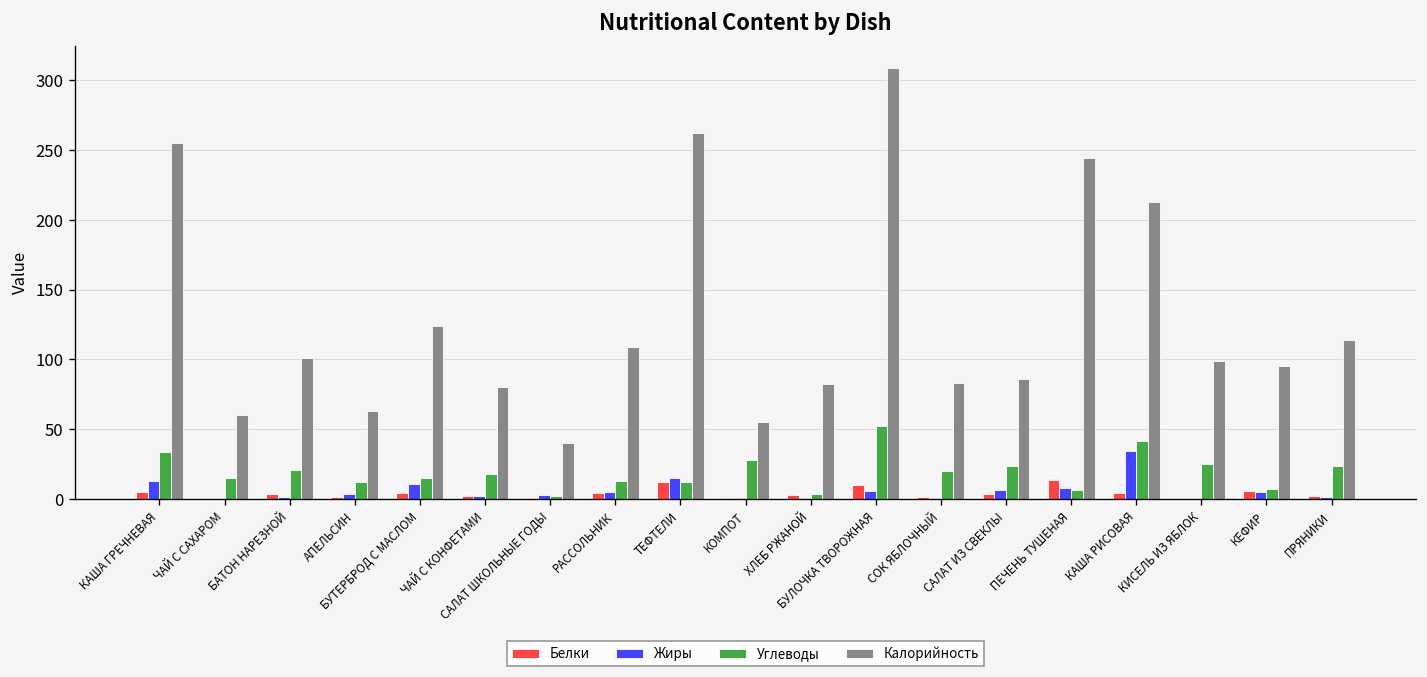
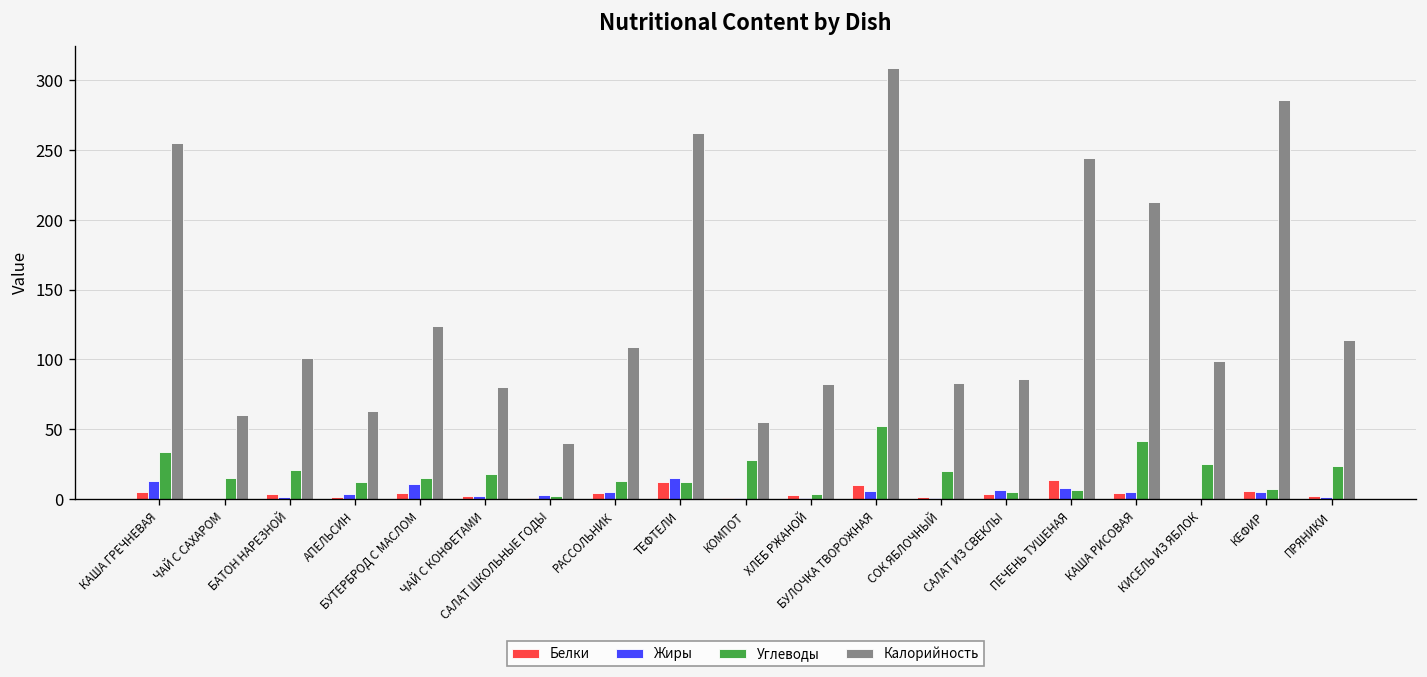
  {
    "Белки": {
      "КАША ГРЕЧНЕВАЯ": 5,
      "БАТОН НАРЕЗНОЙ": 3,
      "БУТЕРБРОД С МАСЛОМ": 4,
      "РАССОЛЬНИК": 4,
      "ТЕФТЕЛИ": 12,
      "ХЛЕБ РЖАНОЙ": 3,
      "БУЛОЧКА ТВОРОЖНАЯ": 10,
      "САЛАТ ИЗ СВЕКЛЫ": 3,
      "ПЕЧЕНЬ ТУШЕНАЯ": 13,
      "КАША РИСОВАЯ": 4,
      "КЕФИР": 5
    },
    "Жиры": {
      "КАША ГРЕЧНЕВАЯ": 13,
      "ЧАЙ С САХАРОМ": 0,
      "АПЕЛЬСИН": 3,
      "БУТЕРБРОД С МАСЛОМ": 10,
      "САЛАТ ШКОЛЬНЫЕ ГОДЫ": 3,
      "РАССОЛЬНИК": 5,
      "ТЕФТЕЛИ": 15,
      "БУЛОЧКА ТВОРОЖНАЯ": 6,
      "САЛАТ ИЗ СВЕКЛЫ": 6,
      "ПЕЧЕНЬ ТУШЕНАЯ": 8,
-     "КАША РИСОВАЯ": 34,
+     "КАША РИСОВАЯ": 5,
      "КЕФИР": 5
    },
    "Углеводы": {
      "КАША ГРЕЧНЕВАЯ": 33,
      "ЧАЙ С САХАРОМ": 15,
      "БАТОН НАРЕЗНОЙ": 21,
      "АПЕЛЬСИН": 12,
      "БУТЕРБРОД С МАСЛОМ": 15,
      "ЧАЙ С КОНФЕТАМИ": 18,
      "РАССОЛЬНИК": 13,
      "ТЕФТЕЛИ": 12,
      "КОМПОТ": 28,
      "ХЛЕБ РЖАНОЙ": 4,
      "БУЛОЧКА ТВОРОЖНАЯ": 52,
      "СОК ЯБЛОЧНЫЙ": 20,
-     "САЛАТ ИЗ СВЕКЛЫ": 23,
+     "САЛАТ ИЗ СВЕКЛЫ": 5,
      "ПЕЧЕНЬ ТУШЕНАЯ": 6,
      "КАША РИСОВАЯ": 41,
      "КИСЕЛЬ ИЗ ЯБЛОК": 25,
      "КЕФИР": 7,
      "ПРЯНИКИ": 23
    },
    "Калорийность": {
      "КАША ГРЕЧНЕВАЯ": 255,
      "ЧАЙ С САХАРОМ": 60,
      "БАТОН НАРЕЗНОЙ": 101,
      "АПЕЛЬСИН": 63,
      "БУТЕРБРОД С МАСЛОМ": 124,
      "ЧАЙ С КОНФЕТАМИ": 80,
      "САЛАТ ШКОЛЬНЫЕ ГОДЫ": 40,
      "РАССОЛЬНИК": 109,
      "ТЕФТЕЛИ": 262,
      "КОМПОТ": 55,
      "ХЛЕБ РЖАНОЙ": 82,
      "БУЛОЧКА ТВОРОЖНАЯ": 309,
      "СОК ЯБЛОЧНЫЙ": 83,
      "САЛАТ ИЗ СВЕКЛЫ": 86,
      "ПЕЧЕНЬ ТУШЕНАЯ": 244,
      "КАША РИСОВАЯ": 213,
      "КИСЕЛЬ ИЗ ЯБЛОК": 99,
-     "КЕФИР": 95,
+     "КЕФИР": 286,
      "ПРЯНИКИ": 114
    }
  }
